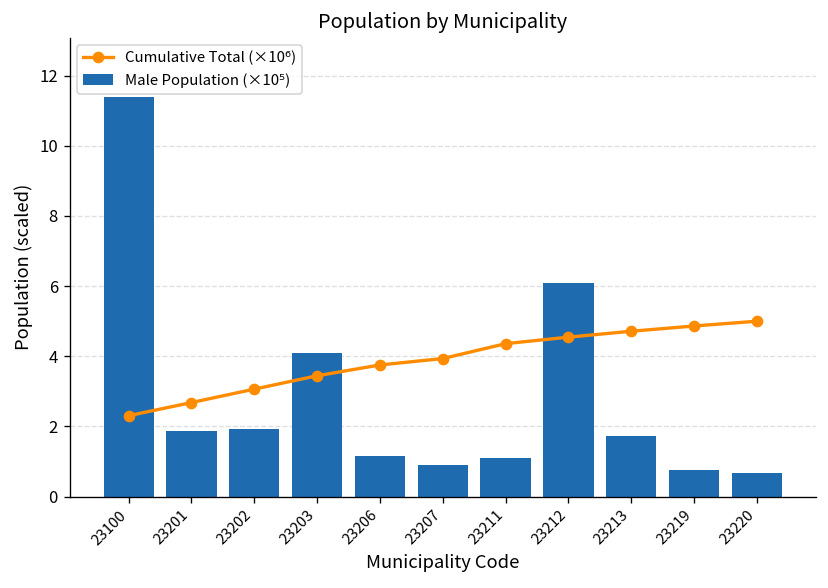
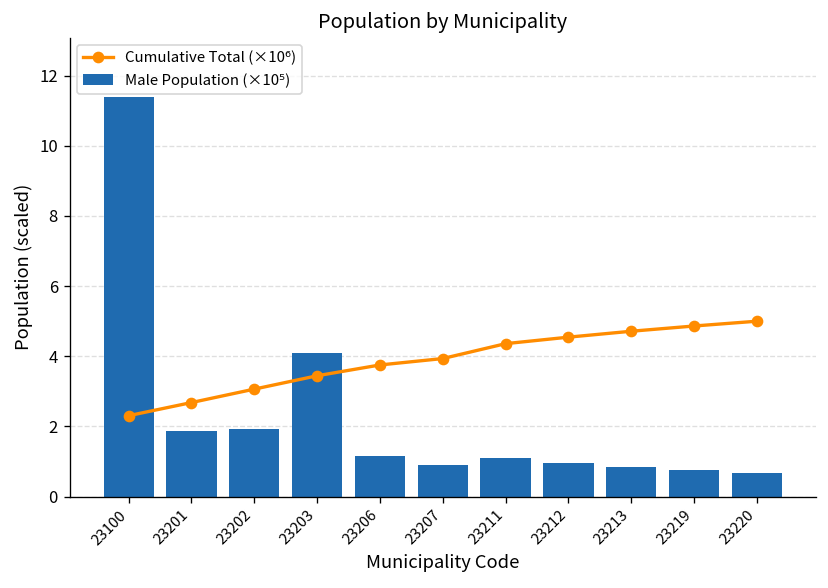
  {
    "Cumulative Total (×10⁶)": {
      "23100": 2.3,
      "23201": 2.7,
      "23202": 3.1,
      "23203": 3.4,
      "23206": 3.8,
      "23207": 3.9,
      "23211": 4.4,
      "23212": 4.5,
      "23213": 4.7,
      "23219": 4.9,
      "23220": 5.0
    },
    "Male Population (×10⁵)": {
      "23100": 11.4,
      "23201": 1.9,
      "23202": 1.9,
      "23203": 4.1,
      "23206": 1.1,
      "23207": 0.9,
      "23211": 1.1,
-     "23212": 6.1,
-     "23213": 1.7,
+     "23212": 0.9,
+     "23213": 0.9,
      "23219": 0.8,
      "23220": 0.7
    }
  }
